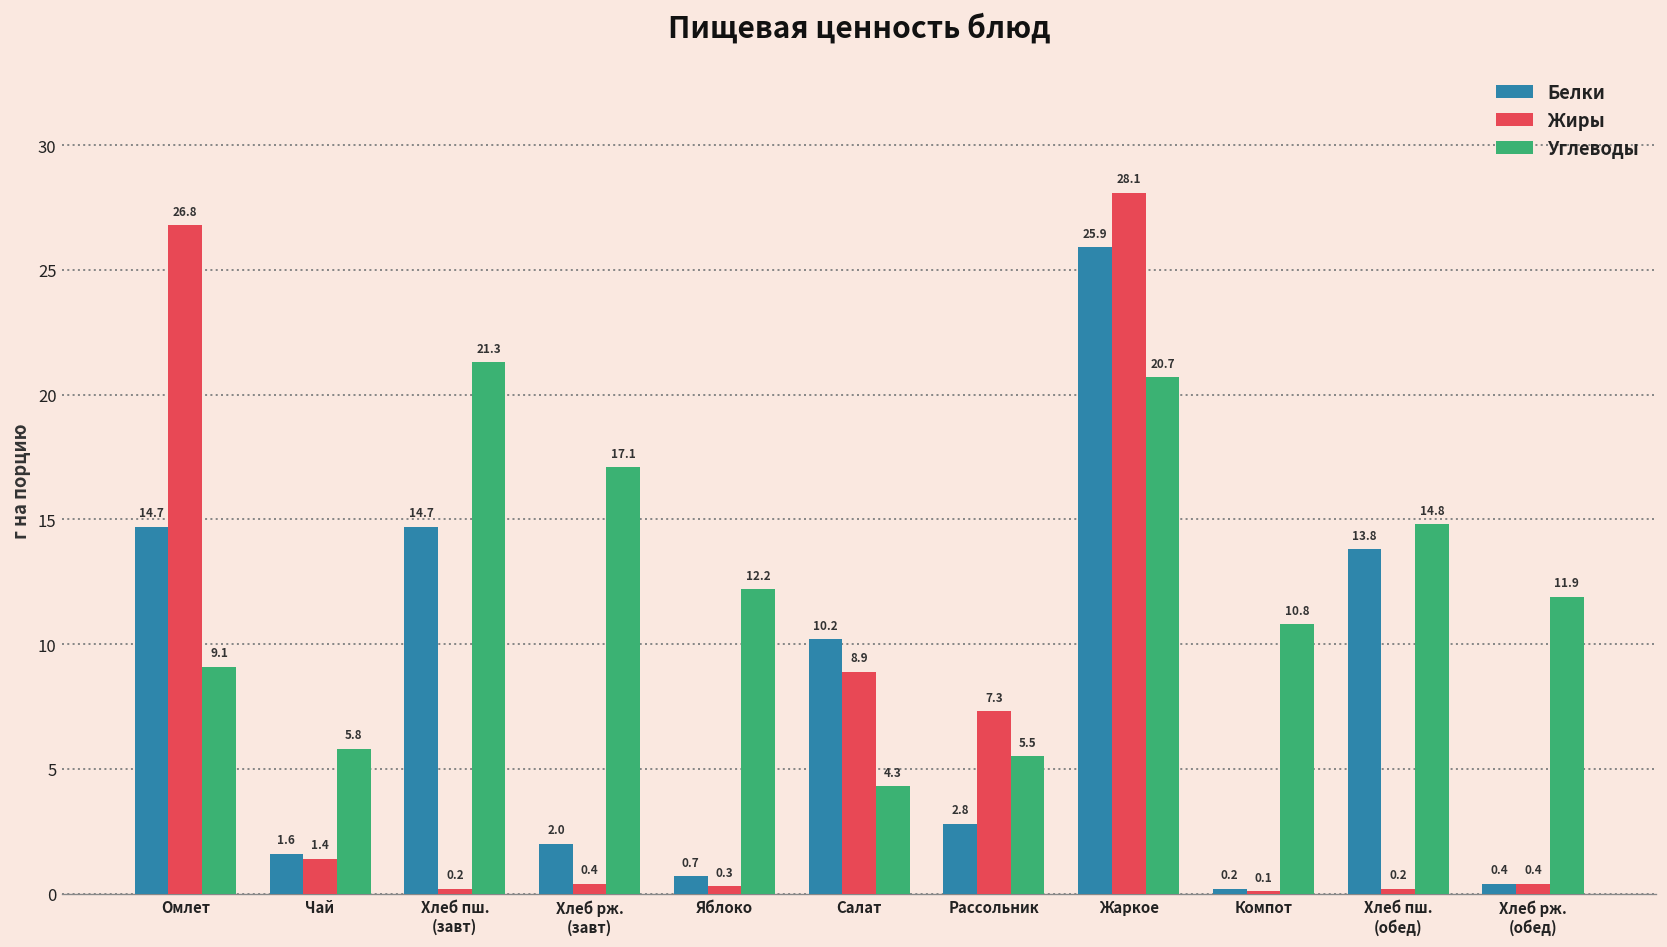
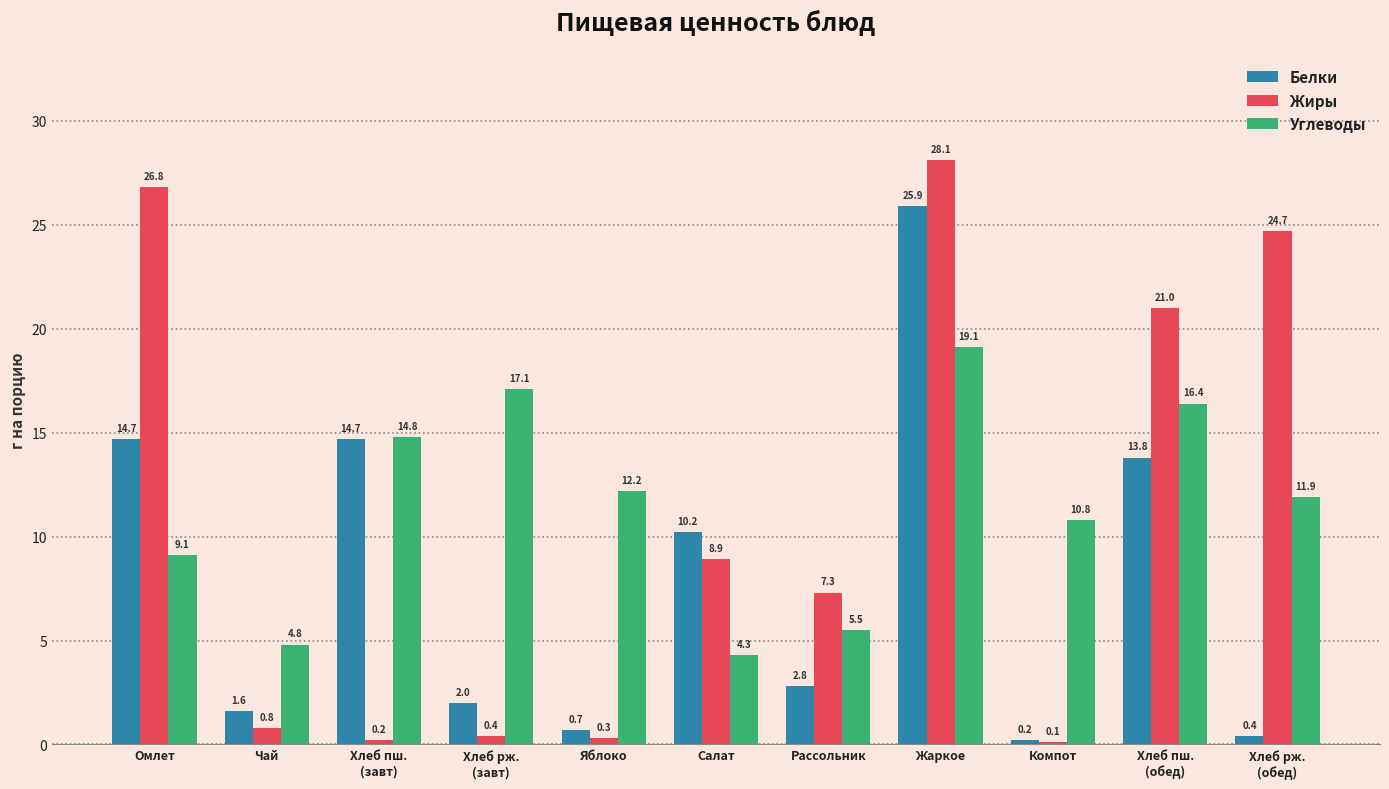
  {
    "Белки": {
      "Омлет": 14.7,
      "Чай": 1.6,
      "Хлеб пш. (завт)": 14.7,
      "Хлеб рж. (завт)": 2.0,
      "Яблоко": 0.7,
      "Салат": 10.2,
      "Рассольник": 2.8,
      "Жаркое": 25.9,
      "Компот": 0.2,
      "Хлеб пш. (обед)": 13.8,
      "Хлеб рж. (обед)": 0.4
    },
    "Жиры": {
      "Омлет": 26.8,
-     "Чай": 1.4,
+     "Чай": 0.8,
      "Хлеб пш. (завт)": 0.2,
      "Хлеб рж. (завт)": 0.4,
      "Яблоко": 0.3,
      "Салат": 8.9,
      "Рассольник": 7.3,
      "Жаркое": 28.1,
      "Компот": 0.1,
-     "Хлеб пш. (обед)": 0.2,
-     "Хлеб рж. (обед)": 0.4
+     "Хлеб пш. (обед)": 21.0,
+     "Хлеб рж. (обед)": 24.7
    },
    "Углеводы": {
      "Омлет": 9.1,
-     "Чай": 5.8,
-     "Хлеб пш. (завт)": 21.3,
+     "Чай": 4.8,
+     "Хлеб пш. (завт)": 14.8,
      "Хлеб рж. (завт)": 17.1,
      "Яблоко": 12.2,
      "Салат": 4.3,
      "Рассольник": 5.5,
-     "Жаркое": 20.7,
+     "Жаркое": 19.1,
      "Компот": 10.8,
-     "Хлеб пш. (обед)": 14.8,
+     "Хлеб пш. (обед)": 16.4,
      "Хлеб рж. (обед)": 11.9
    }
  }
